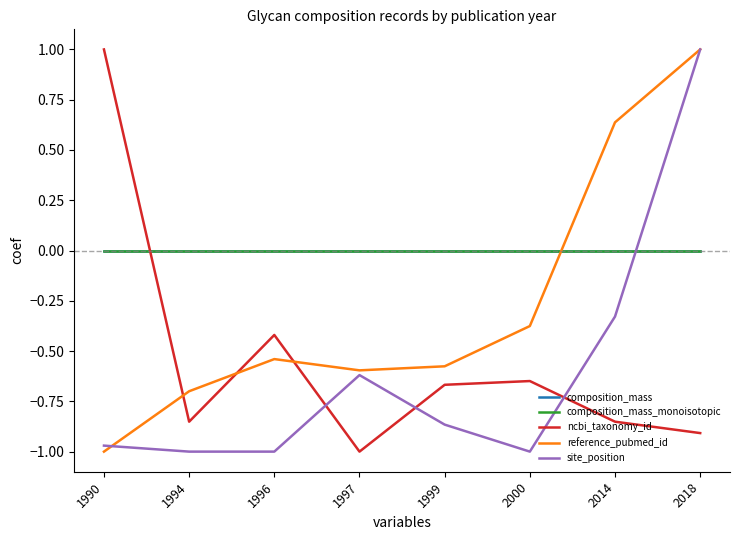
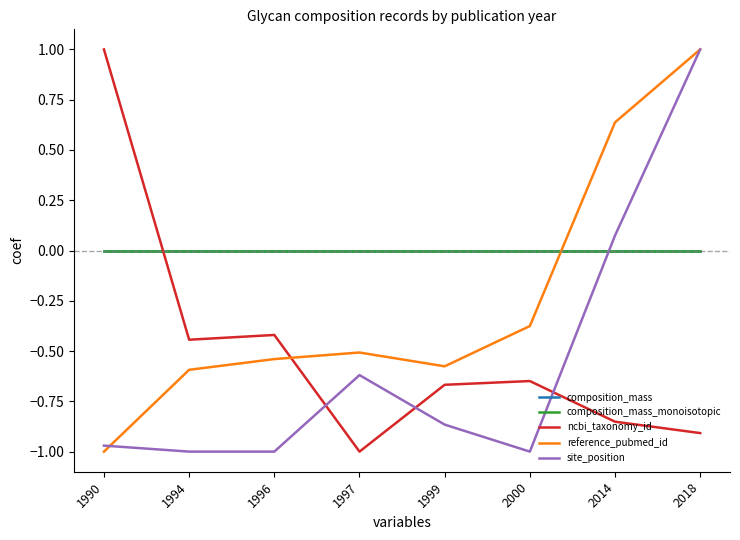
  {
    "composition_mass_monoisotopic": {
      "1990": 0.00,
      "1994": 0.00,
      "1996": 0.00,
      "1997": 0.00,
      "1999": 0.00,
      "2000": 0.00,
      "2014": 0.00,
      "2018": 0.00
    },
    "ncbi_taxonomy_id": {
      "1990": 1.00,
-     "1994": -0.85,
+     "1994": -0.44,
      "1996": -0.42,
      "1997": -1.00,
      "1999": -0.67,
      "2000": -0.65,
      "2014": -0.85,
      "2018": -0.91
    },
    "reference_pubmed_id": {
      "1990": -1.00,
-     "1994": -0.70,
+     "1994": -0.59,
      "1996": -0.54,
-     "1997": -0.60,
+     "1997": -0.51,
      "1999": -0.58,
      "2000": -0.38,
      "2014": 0.64
    },
    "site_position": {
      "1990": -0.97,
      "1994": -1.00,
      "1996": -1.00,
      "1997": -0.62,
      "1999": -0.87,
      "2000": -1.00,
-     "2014": -0.33
+     "2014": 0.07
    }
  }
